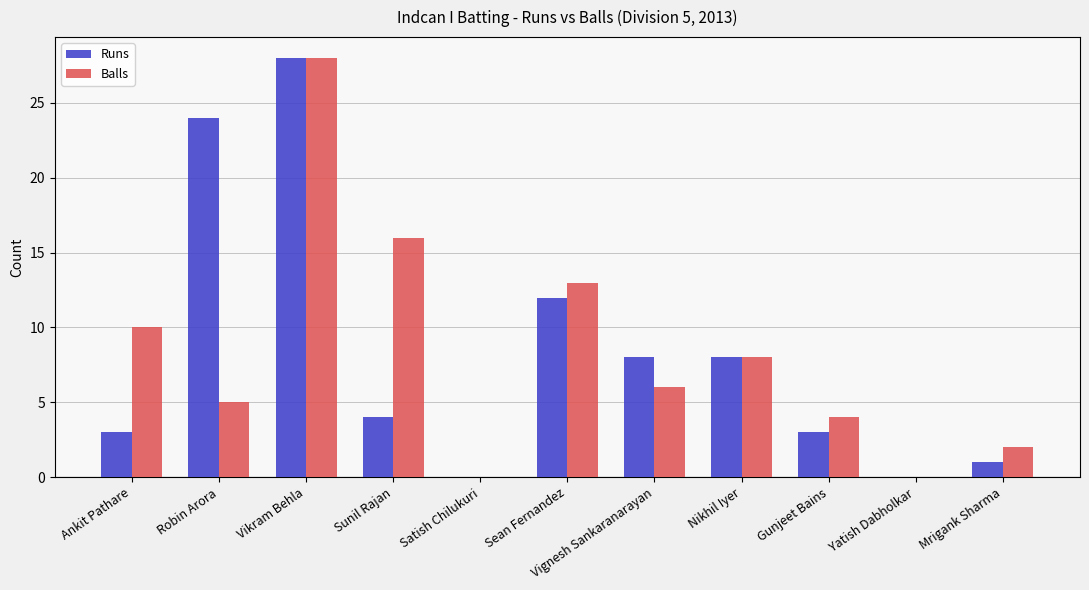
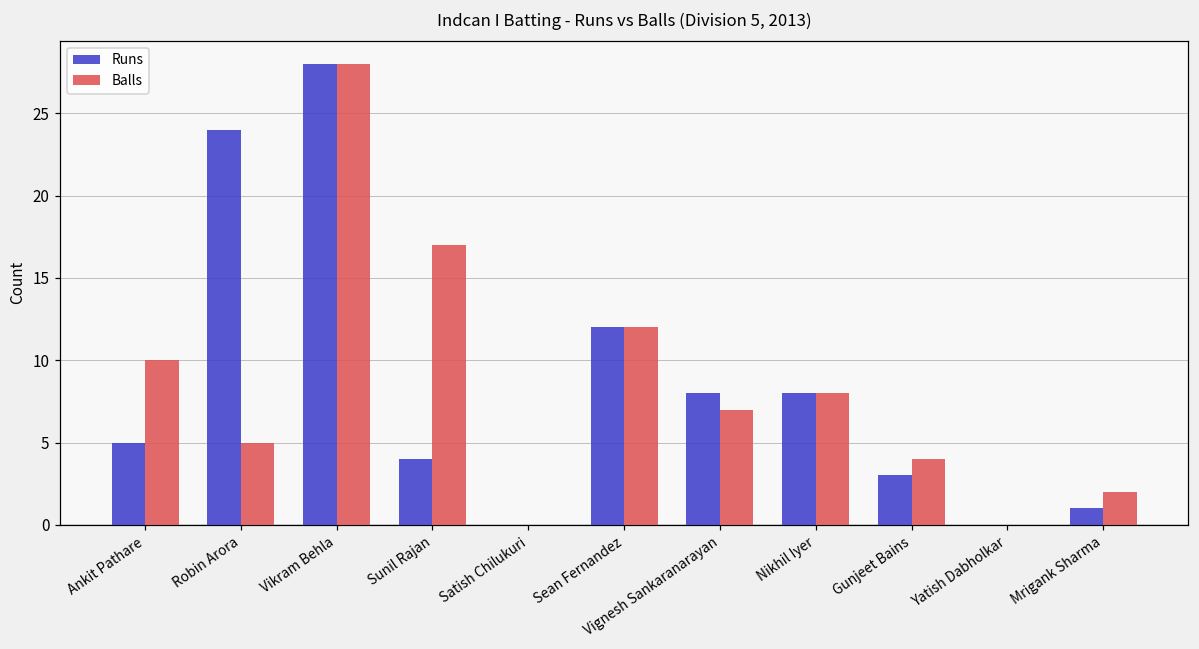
  {
    "Runs": {
-     "Ankit Pathare": 3,
+     "Ankit Pathare": 5,
      "Robin Arora": 24,
      "Vikram Behla": 28,
      "Sunil Rajan": 4,
      "Satish Chilukuri": 0,
      "Sean Fernandez": 12,
      "Vignesh Sankaranarayan": 8,
      "Nikhil Iyer": 8,
      "Gunjeet Bains": 3,
      "Yatish Dabholkar": 0,
      "Mrigank Sharma": 1
    },
    "Balls": {
      "Ankit Pathare": 10,
      "Robin Arora": 5,
      "Vikram Behla": 28,
-     "Sunil Rajan": 16,
+     "Sunil Rajan": 17,
      "Satish Chilukuri": 0,
-     "Sean Fernandez": 13,
-     "Vignesh Sankaranarayan": 6,
+     "Sean Fernandez": 12,
+     "Vignesh Sankaranarayan": 7,
      "Nikhil Iyer": 8,
      "Gunjeet Bains": 4,
      "Yatish Dabholkar": 0,
      "Mrigank Sharma": 2
    }
  }
